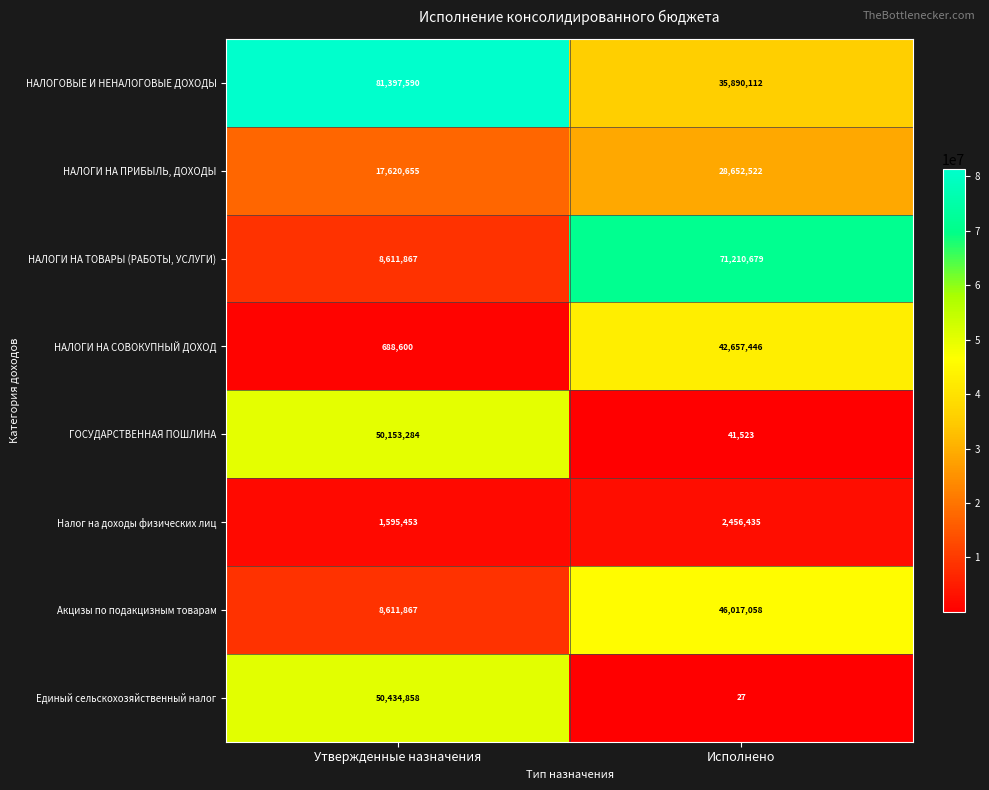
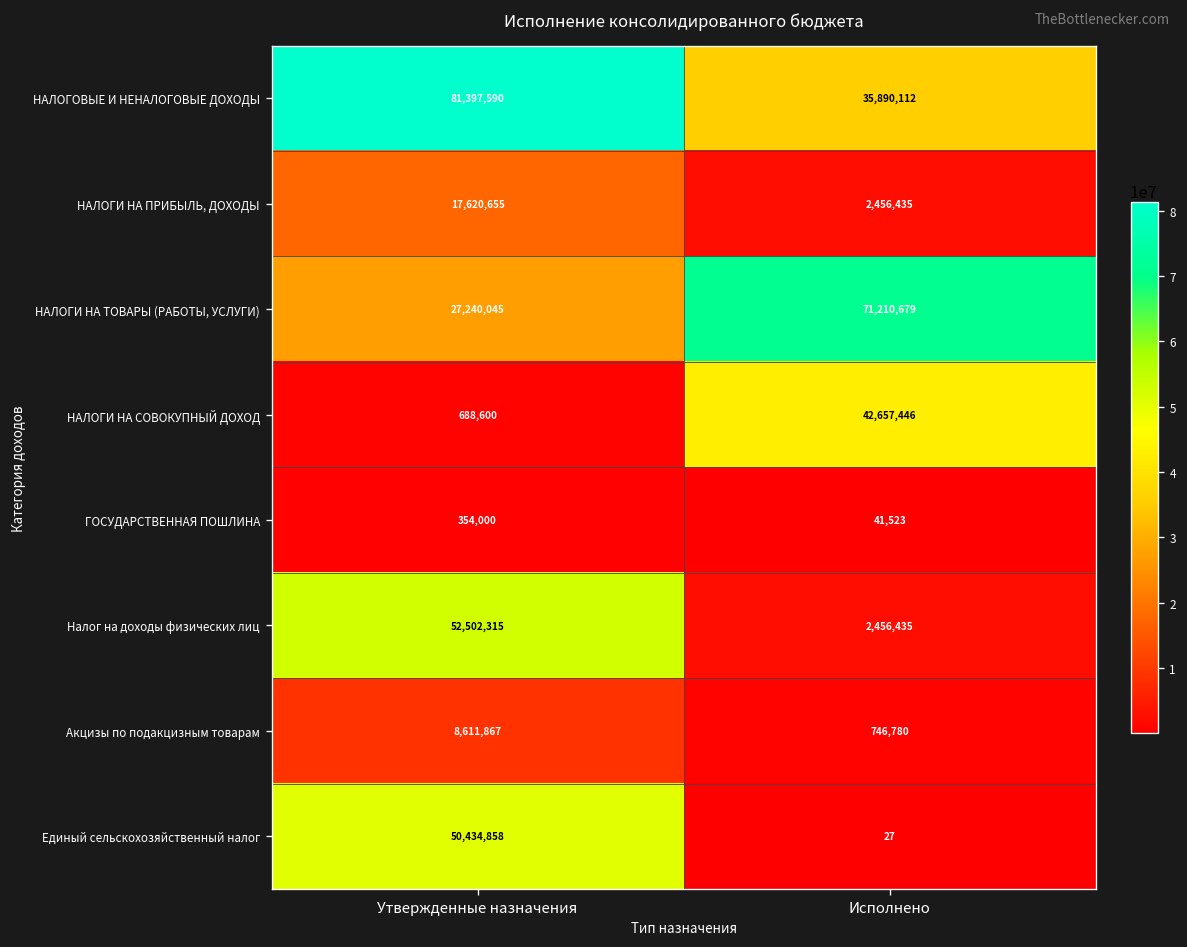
  {
    "НАЛОГОВЫЕ И НЕНАЛОГОВЫЕ ДОХОДЫ": {
      "Утвержденные назначения": "81,397,590",
      "Исполнено": "35,890,112"
    },
    "НАЛОГИ НА ПРИБЫЛЬ, ДОХОДЫ": {
      "Утвержденные назначения": "17,620,655",
-     "Исполнено": "28,652,522"
+     "Исполнено": "2,456,435"
    },
    "НАЛОГИ НА ТОВАРЫ (РАБОТЫ, УСЛУГИ)": {
-     "Утвержденные назначения": "8,611,867",
+     "Утвержденные назначения": "27,240,045",
      "Исполнено": "71,210,679"
    },
    "НАЛОГИ НА СОВОКУПНЫЙ ДОХОД": {
      "Утвержденные назначения": "688,600",
      "Исполнено": "42,657,446"
    },
    "ГОСУДАРСТВЕННАЯ ПОШЛИНА": {
-     "Утвержденные назначения": "50,153,284",
+     "Утвержденные назначения": "354,000",
      "Исполнено": "41,523"
    },
    "Налог на доходы физических лиц": {
-     "Утвержденные назначения": "1,595,453",
+     "Утвержденные назначения": "52,502,315",
      "Исполнено": "2,456,435"
    },
    "Акцизы по подакцизным товарам": {
      "Утвержденные назначения": "8,611,867",
-     "Исполнено": "46,017,058"
+     "Исполнено": "746,780"
    },
    "Единый сельскохозяйственный налог": {
      "Утвержденные назначения": "50,434,858",
      "Исполнено": "27"
    }
  }
